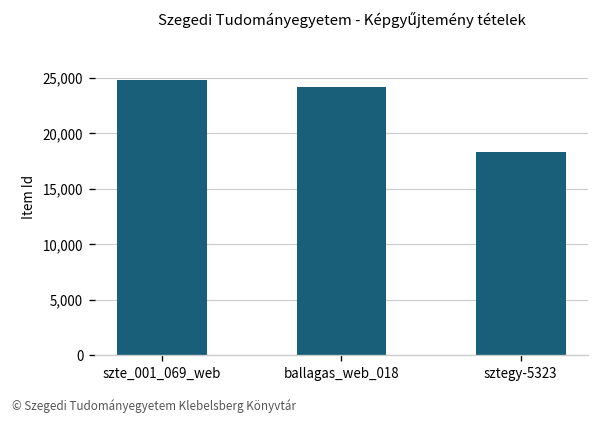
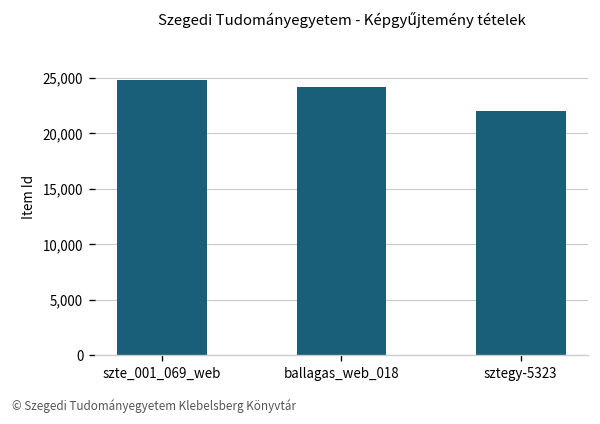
  {
    "szte_001_069_web": "25,000",
    "ballagas_web_018": "24,000",
-   "sztegy-5323": "18,000"
+   "sztegy-5323": "22,000"
  }
